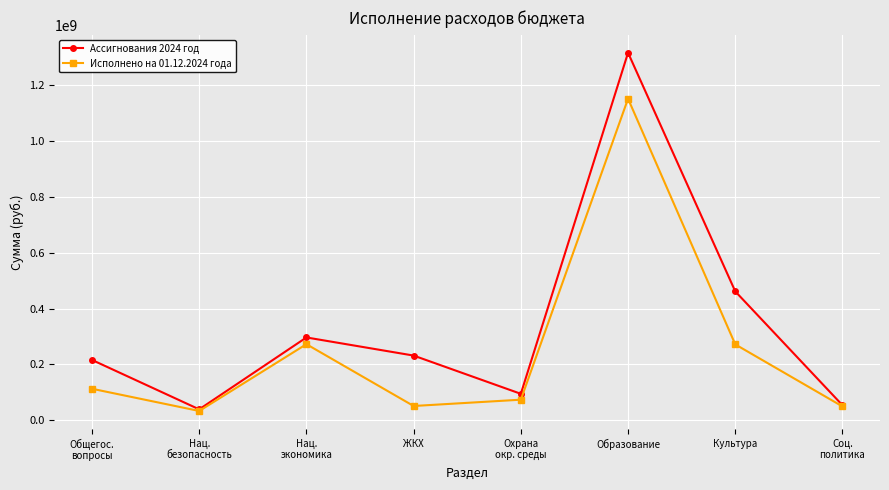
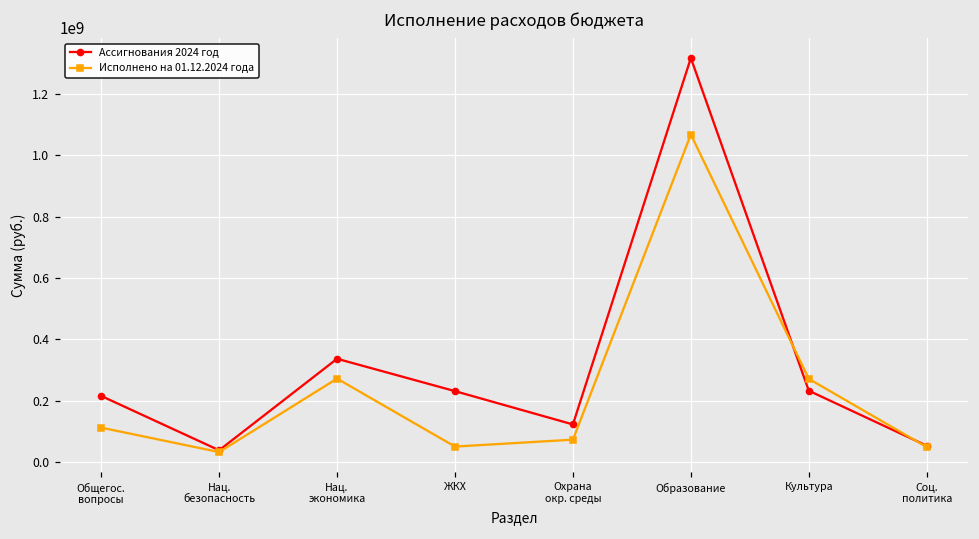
  {
    "Ассигнования 2024 год": {
      "Общегос. вопросы": 220000000,
-     "Нац. экономика": 300000000,
+     "Нац. экономика": 340000000,
      "ЖКХ": 230000000,
-     "Охрана окр. среды": 90000000,
+     "Охрана окр. среды": 120000000,
      "Образование": 1320000000,
-     "Культура": 460000000
+     "Культура": 230000000
    },
    "Исполнено на 01.12.2024 года": {
      "Общегос. вопросы": 110000000,
      "Нац. экономика": 270000000,
      "ЖКХ": 50000000,
      "Охрана окр. среды": 70000000,
-     "Образование": 1150000000,
+     "Образование": 1070000000,
      "Культура": 270000000
    }
  }
